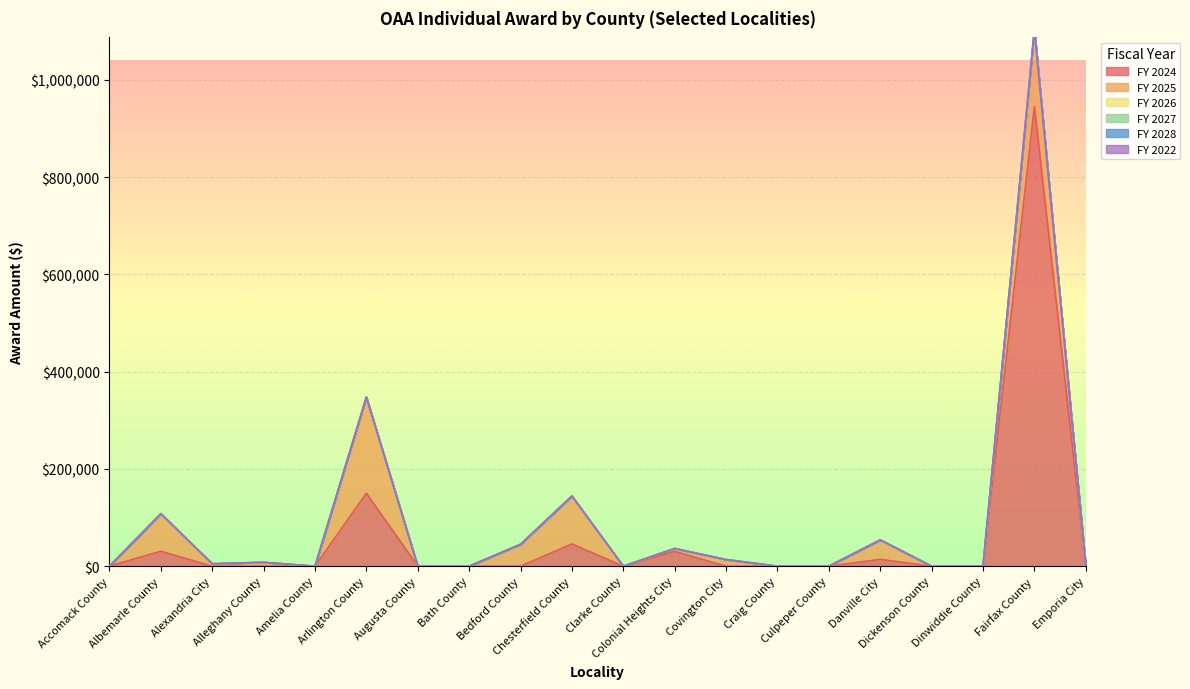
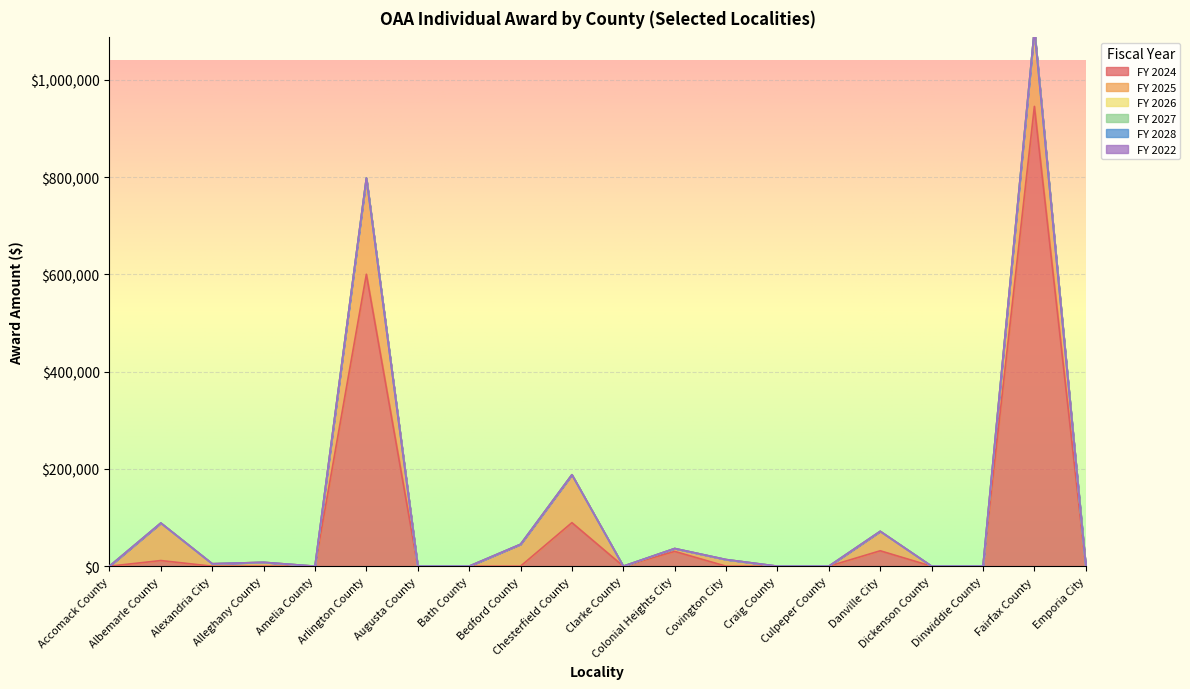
  {
    "FY 2024": {
-     "Albemarle County": "$30,000",
+     "Albemarle County": "$10,000",
      "Alleghany County": "$0",
-     "Arlington County": "$150,000",
+     "Arlington County": "$600,000",
      "Bedford County": "$0",
-     "Chesterfield County": "$50,000",
+     "Chesterfield County": "$90,000",
      "Colonial Heights City": "$30,000",
      "Covington City": "$0",
-     "Danville City": "$10,000",
+     "Danville City": "$30,000",
      "Fairfax County": "$950,000"
    }
  }
